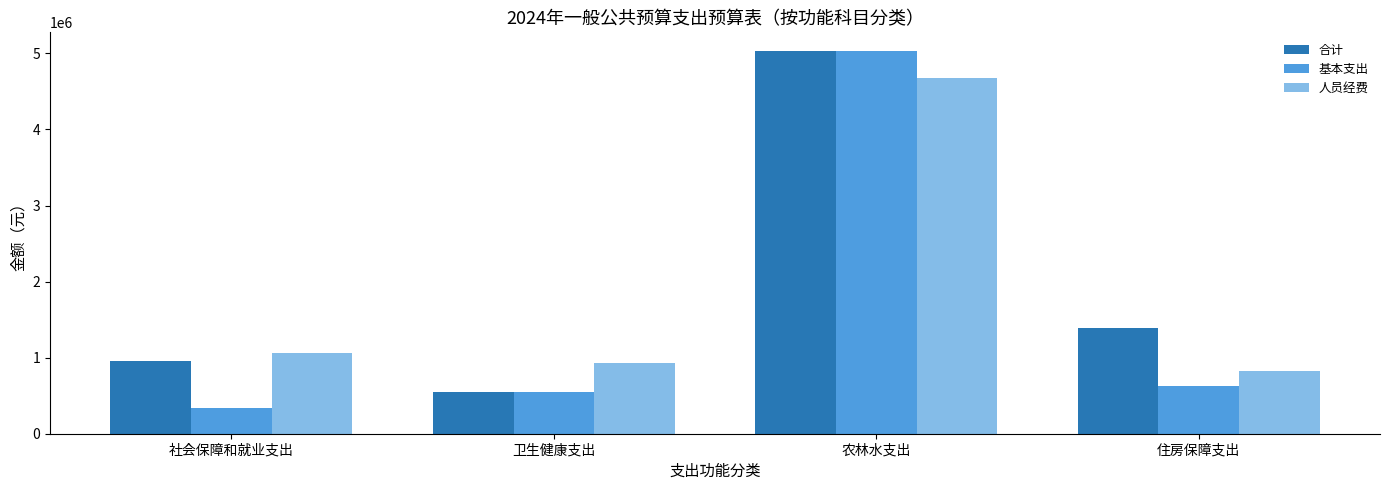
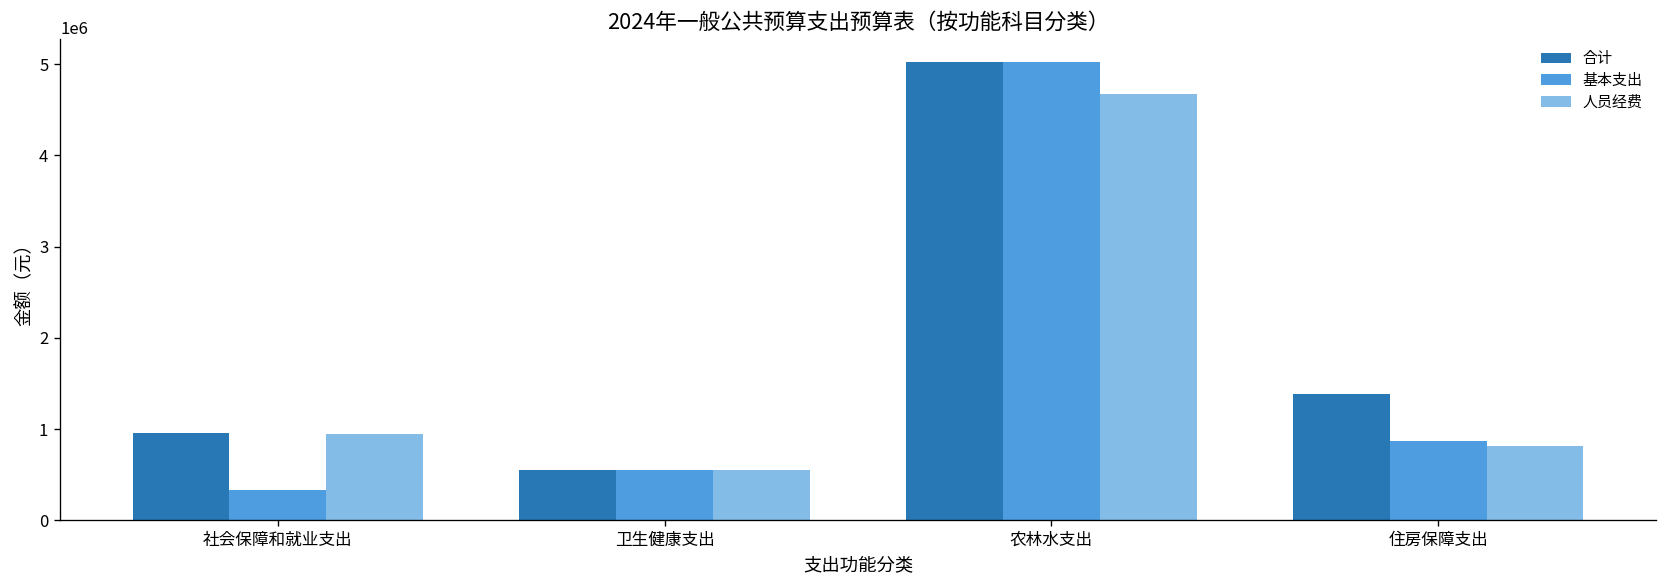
  {
    "合计": {
      "社会保障和就业支出": 1000000,
      "卫生健康支出": 500000,
      "农林水支出": 5000000,
      "住房保障支出": 1400000
    },
    "基本支出": {
      "社会保障和就业支出": 300000,
      "卫生健康支出": 500000,
      "农林水支出": 5000000,
-     "住房保障支出": 600000
+     "住房保障支出": 900000
    },
    "人员经费": {
-     "社会保障和就业支出": 1100000,
-     "卫生健康支出": 900000,
+     "社会保障和就业支出": 900000,
+     "卫生健康支出": 500000,
      "农林水支出": 4700000,
      "住房保障支出": 800000
    }
  }
